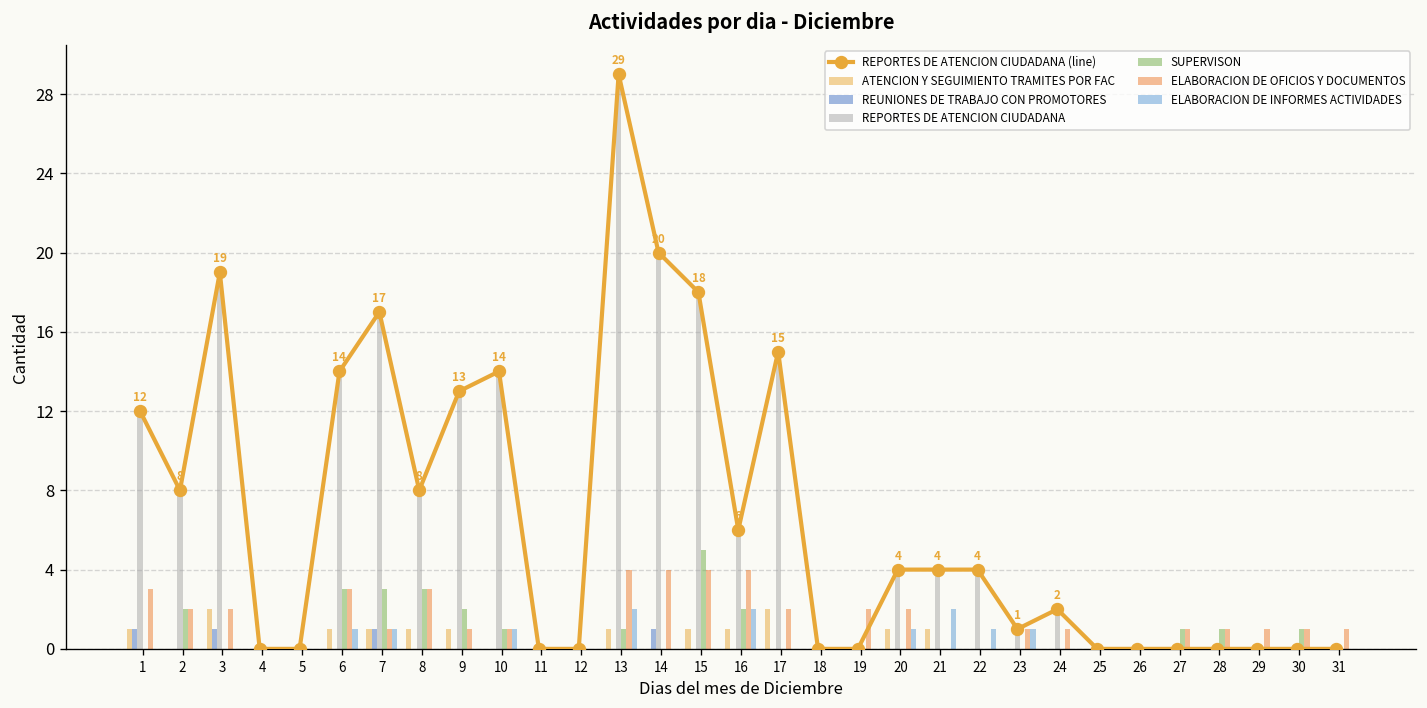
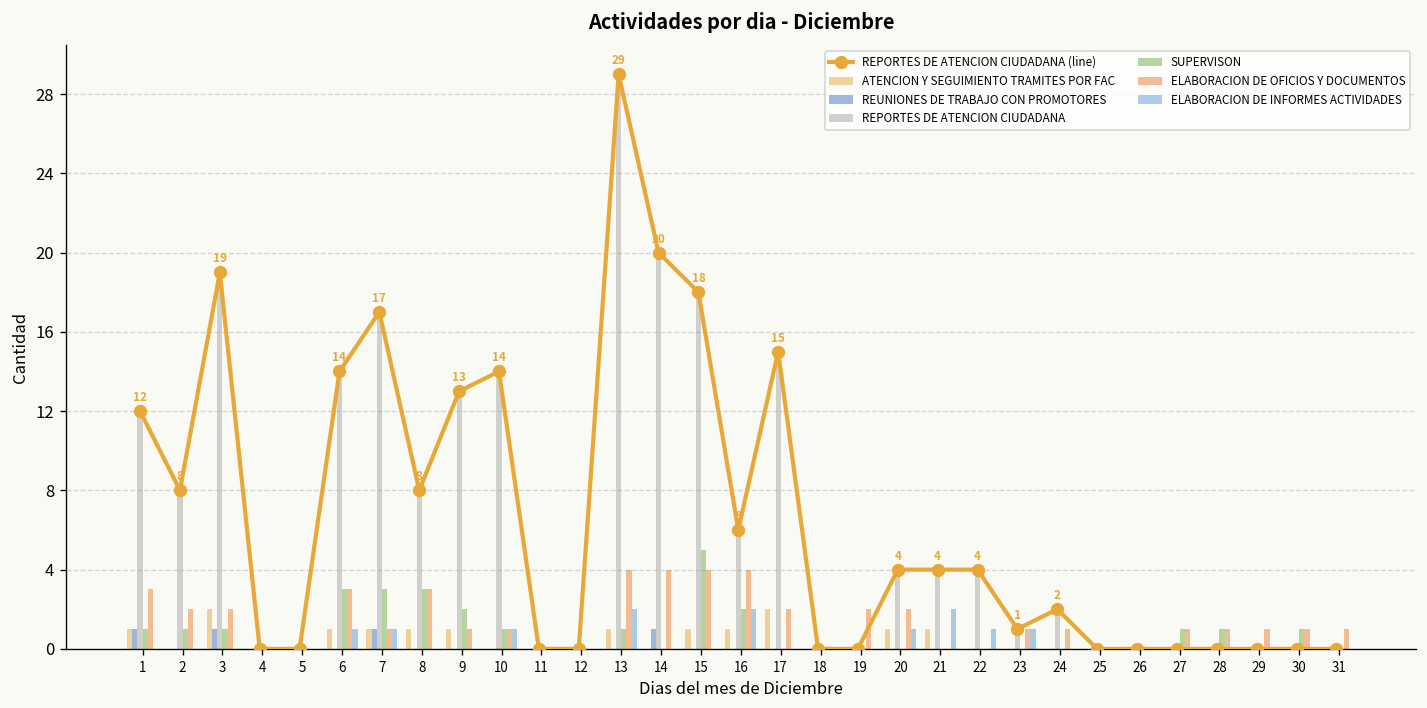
  {
    "REPORTES DE ATENCION CIUDADANA": {
      "1": 12,
      "3": 19,
      "6": 14,
      "7": 17,
      "9": 13,
      "10": 14,
      "13": 29,
      "14": 20,
      "15": 18,
      "17": 15,
      "20": 4,
      "21": 4,
      "22": 4,
      "23": 1,
      "24": 2
    },
    "SUPERVISON": {
-     "1": 0,
-     "2": 2,
-     "3": 0,
+     "1": 1,
+     "2": 1,
+     "3": 1,
      "4": 0,
      "5": 0,
      "6": 3,
      "7": 3,
      "8": 3,
      "9": 2,
      "10": 1,
      "11": 0,
      "12": 0,
      "13": 1,
      "14": 0,
      "15": 5,
      "16": 2,
      "17": 0,
      "18": 0,
      "19": 0,
      "20": 0,
      "21": 0,
      "22": 0,
      "23": 0,
      "24": 0,
      "25": 0,
      "26": 0,
      "27": 1,
      "28": 1,
      "29": 0,
      "30": 1,
      "31": 0
    }
  }
